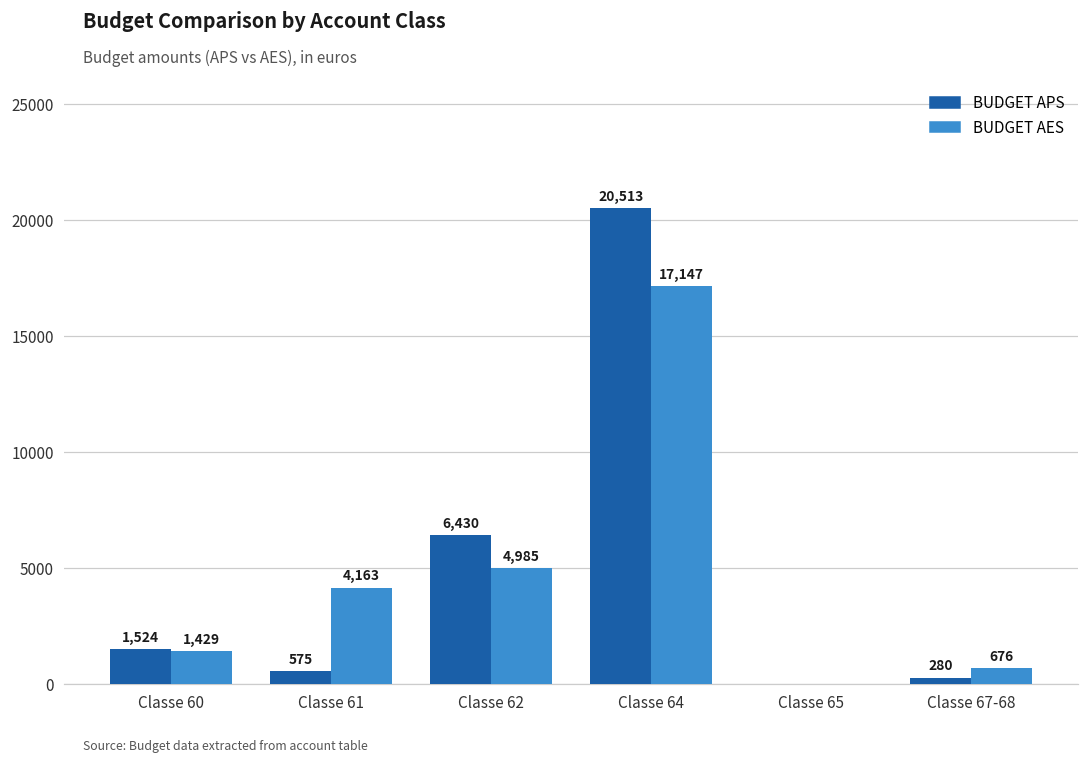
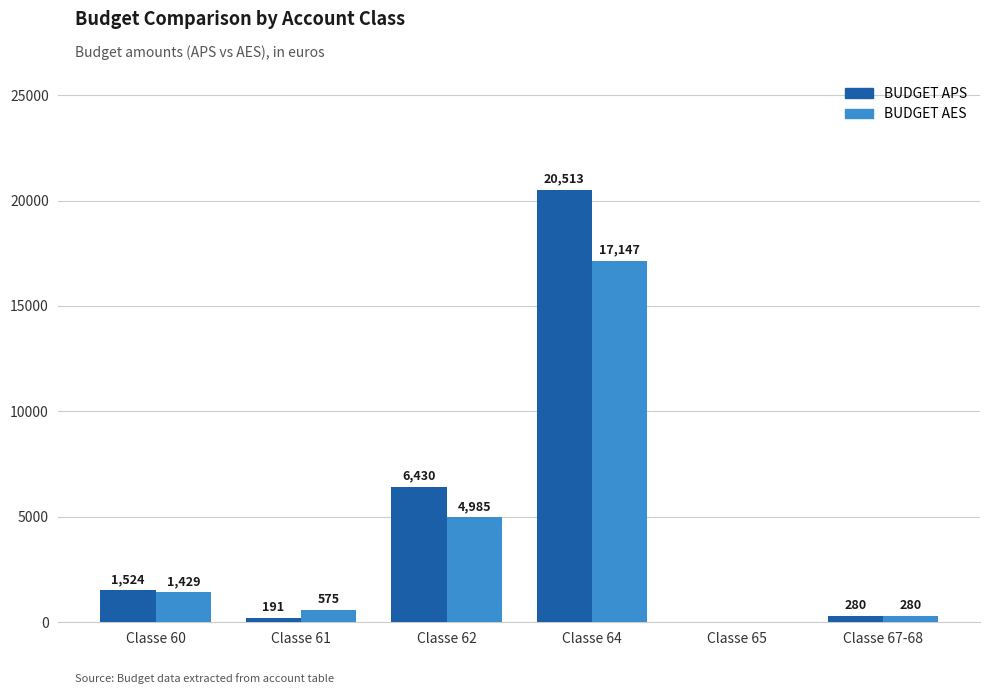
  {
    "BUDGET APS": {
      "Classe 60": "1,524",
-     "Classe 61": "575",
+     "Classe 61": "191",
      "Classe 62": "6,430",
      "Classe 64": "20,513",
      "Classe 67-68": "280"
    },
    "BUDGET AES": {
      "Classe 60": "1,429",
-     "Classe 61": "4,163",
+     "Classe 61": "575",
      "Classe 62": "4,985",
      "Classe 64": "17,147",
-     "Classe 67-68": "676"
+     "Classe 67-68": "280"
    }
  }
